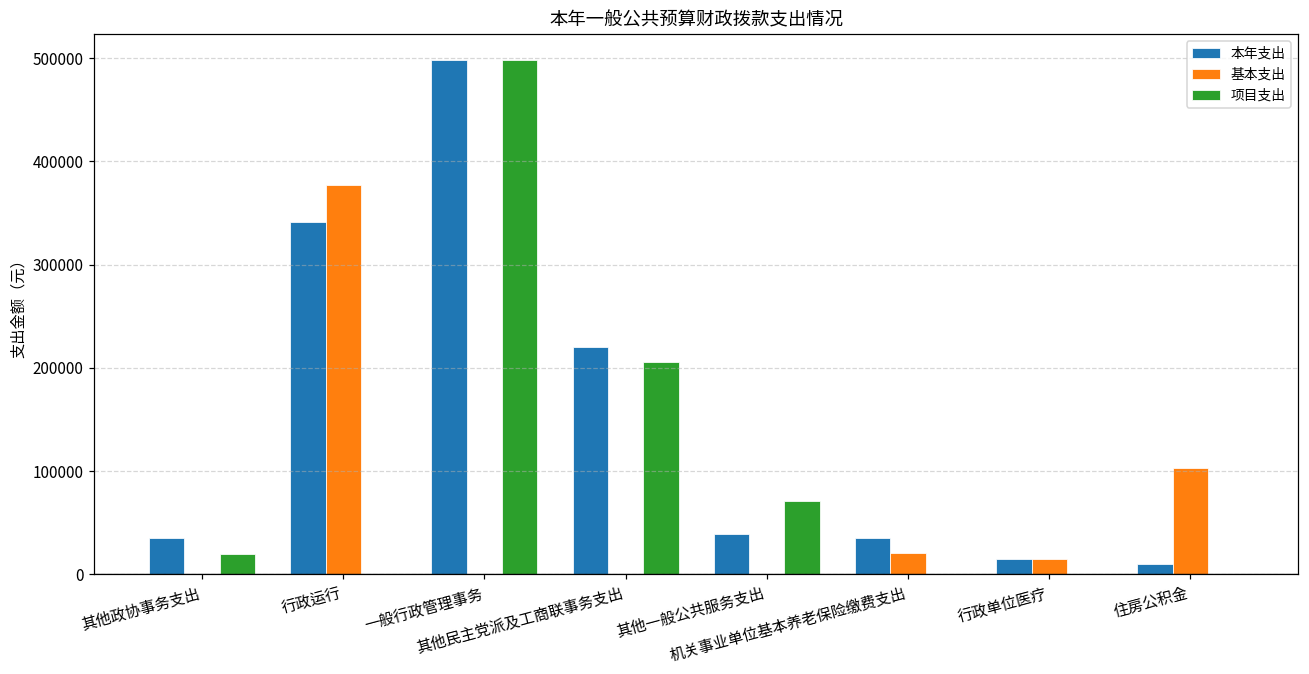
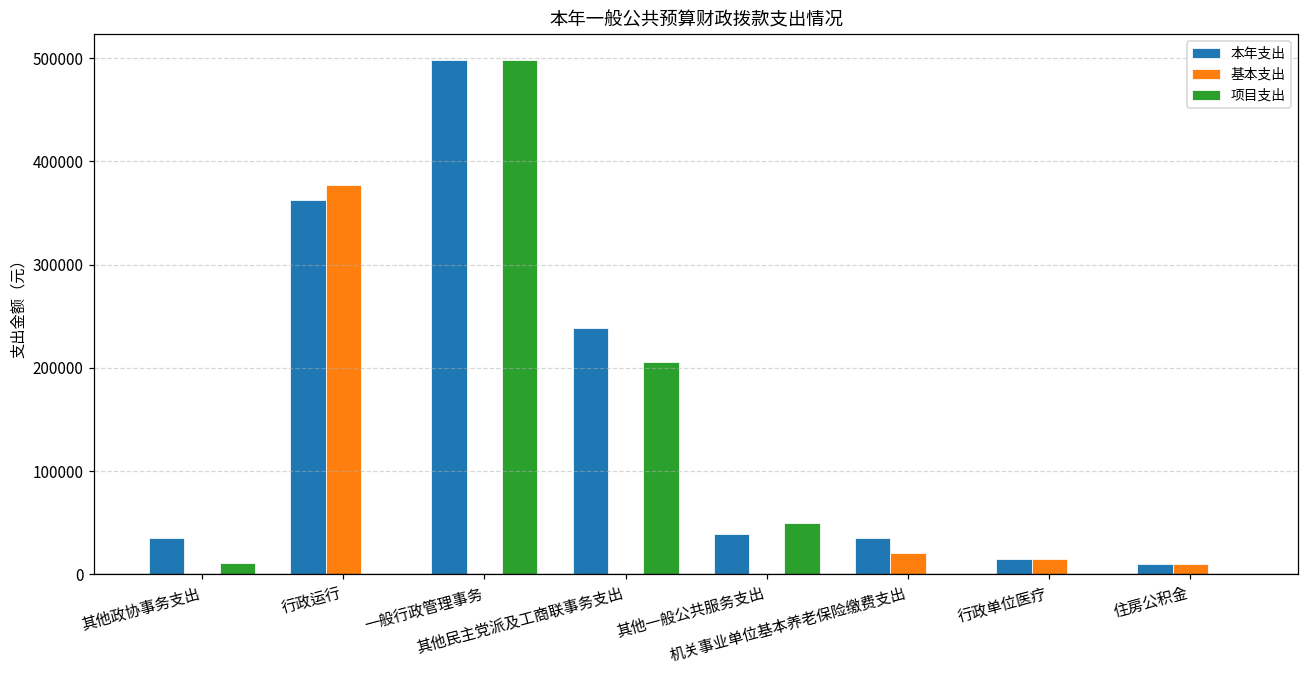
  {
    "本年支出": {
      "其他政协事务支出": 30000,
-     "行政运行": 340000,
+     "行政运行": 360000,
      "一般行政管理事务": 500000,
-     "其他民主党派及工商联事务支出": 220000,
+     "其他民主党派及工商联事务支出": 240000,
      "其他一般公共服务支出": 40000,
      "机关事业单位基本养老保险缴费支出": 40000,
      "行政单位医疗": 10000,
      "住房公积金": 10000
    },
    "基本支出": {
      "其他政协事务支出": 0,
      "行政运行": 380000,
      "一般行政管理事务": 0,
      "其他民主党派及工商联事务支出": 0,
      "其他一般公共服务支出": 0,
      "机关事业单位基本养老保险缴费支出": 20000,
      "行政单位医疗": 10000,
-     "住房公积金": 100000
+     "住房公积金": 10000
    },
    "项目支出": {
-     "其他政协事务支出": 20000,
+     "其他政协事务支出": 10000,
      "行政运行": 0,
      "一般行政管理事务": 500000,
      "其他民主党派及工商联事务支出": 210000,
-     "其他一般公共服务支出": 70000,
+     "其他一般公共服务支出": 50000,
      "机关事业单位基本养老保险缴费支出": 0,
      "行政单位医疗": 0,
      "住房公积金": 0
    }
  }
